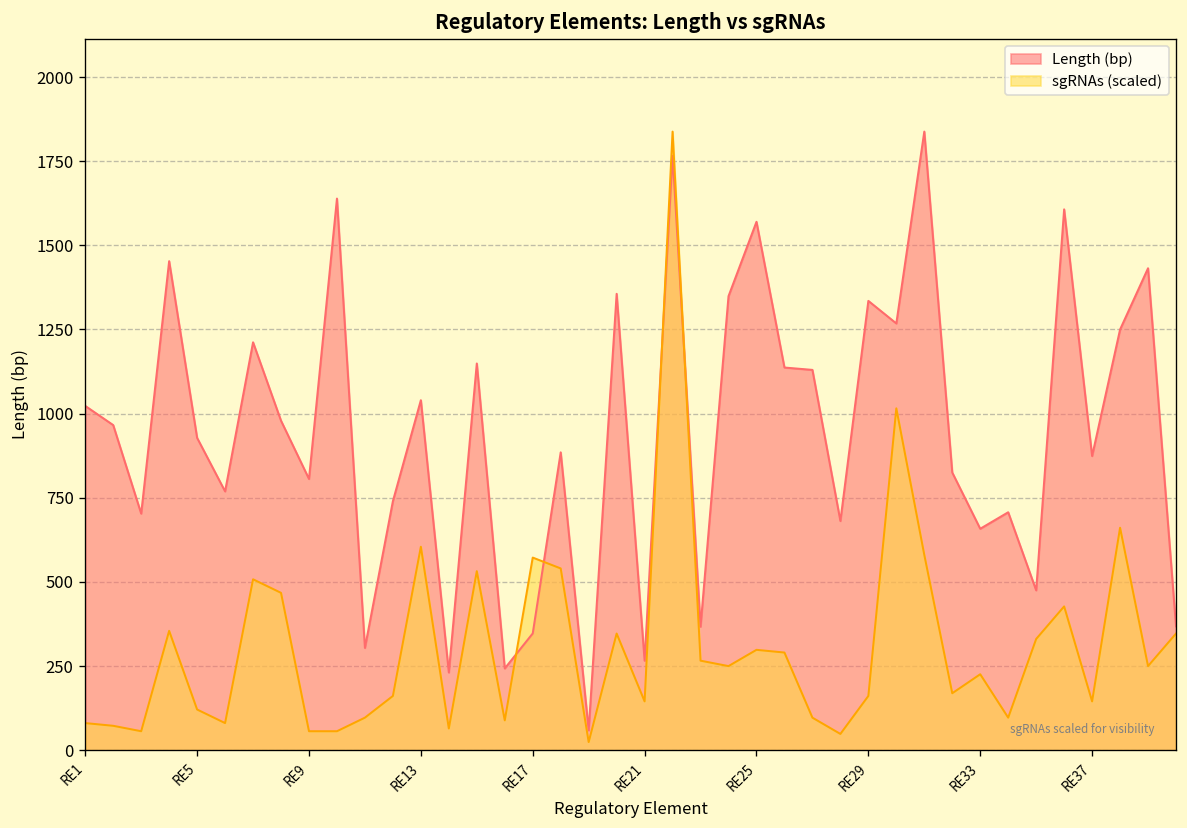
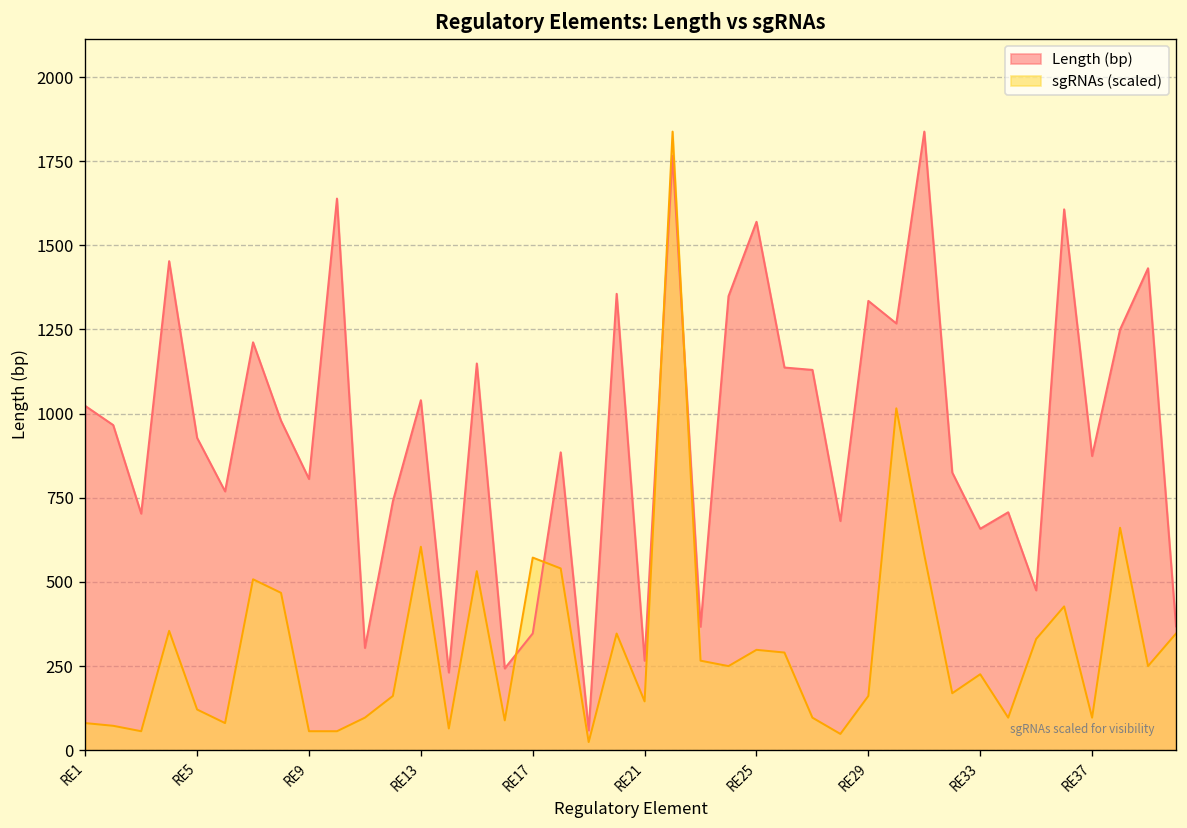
  {
    "Length (bp)": {
      "RE1": 1020,
      "RE5": 930,
      "RE9": 810,
      "RE13": 1040,
      "RE17": 350,
      "RE21": 270,
      "RE25": 1570,
      "RE29": 1340,
      "RE33": 660,
      "RE37": 870
    },
    "sgRNAs (scaled)": {
      "RE1": 80,
      "RE5": 120,
      "RE9": 60,
      "RE13": 600,
      "RE17": 570,
      "RE21": 150,
      "RE25": 300,
      "RE29": 160,
      "RE33": 230,
-     "RE37": 150
+     "RE37": 100
    }
  }
